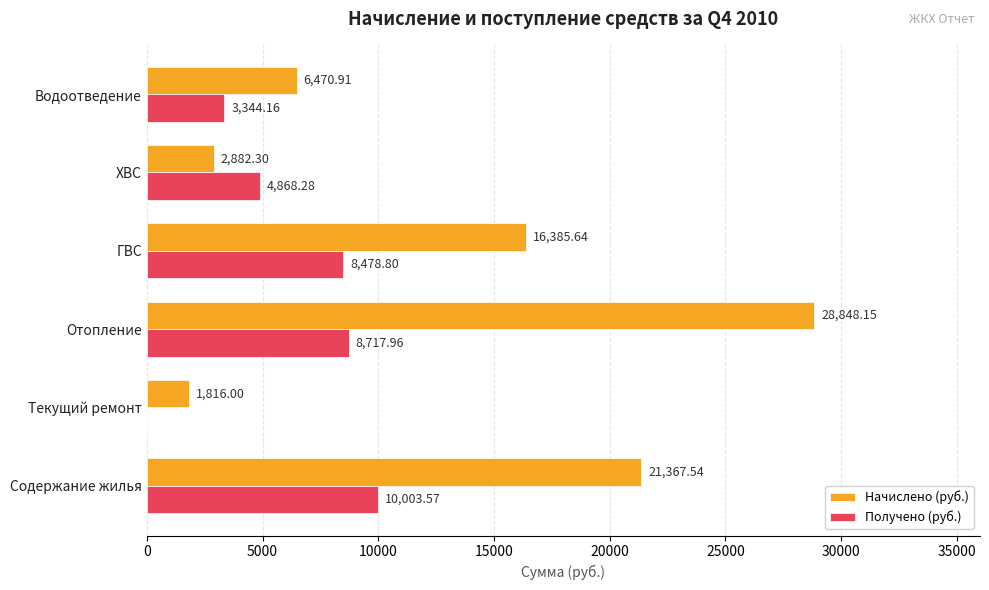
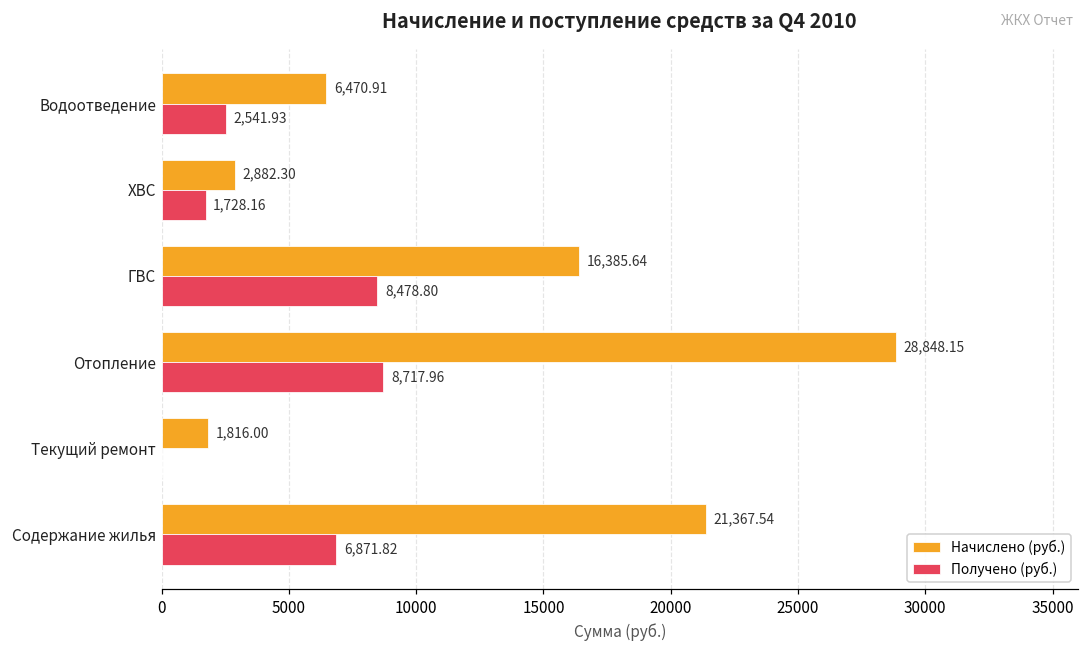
  {
    "Начислено (руб.)": {
      "Водоотведение": "6,470.91",
      "ХВС": "2,882.30",
      "ГВС": "16,385.64",
      "Отопление": "28,848.15",
      "Текущий ремонт": "1,816.00",
      "Содержание жилья": "21,367.54"
    },
    "Получено (руб.)": {
-     "Водоотведение": "3,344.16",
-     "ХВС": "4,868.28",
+     "Водоотведение": "2,541.93",
+     "ХВС": "1,728.16",
      "ГВС": "8,478.80",
      "Отопление": "8,717.96",
-     "Содержание жилья": "10,003.57"
+     "Содержание жилья": "6,871.82"
    }
  }
